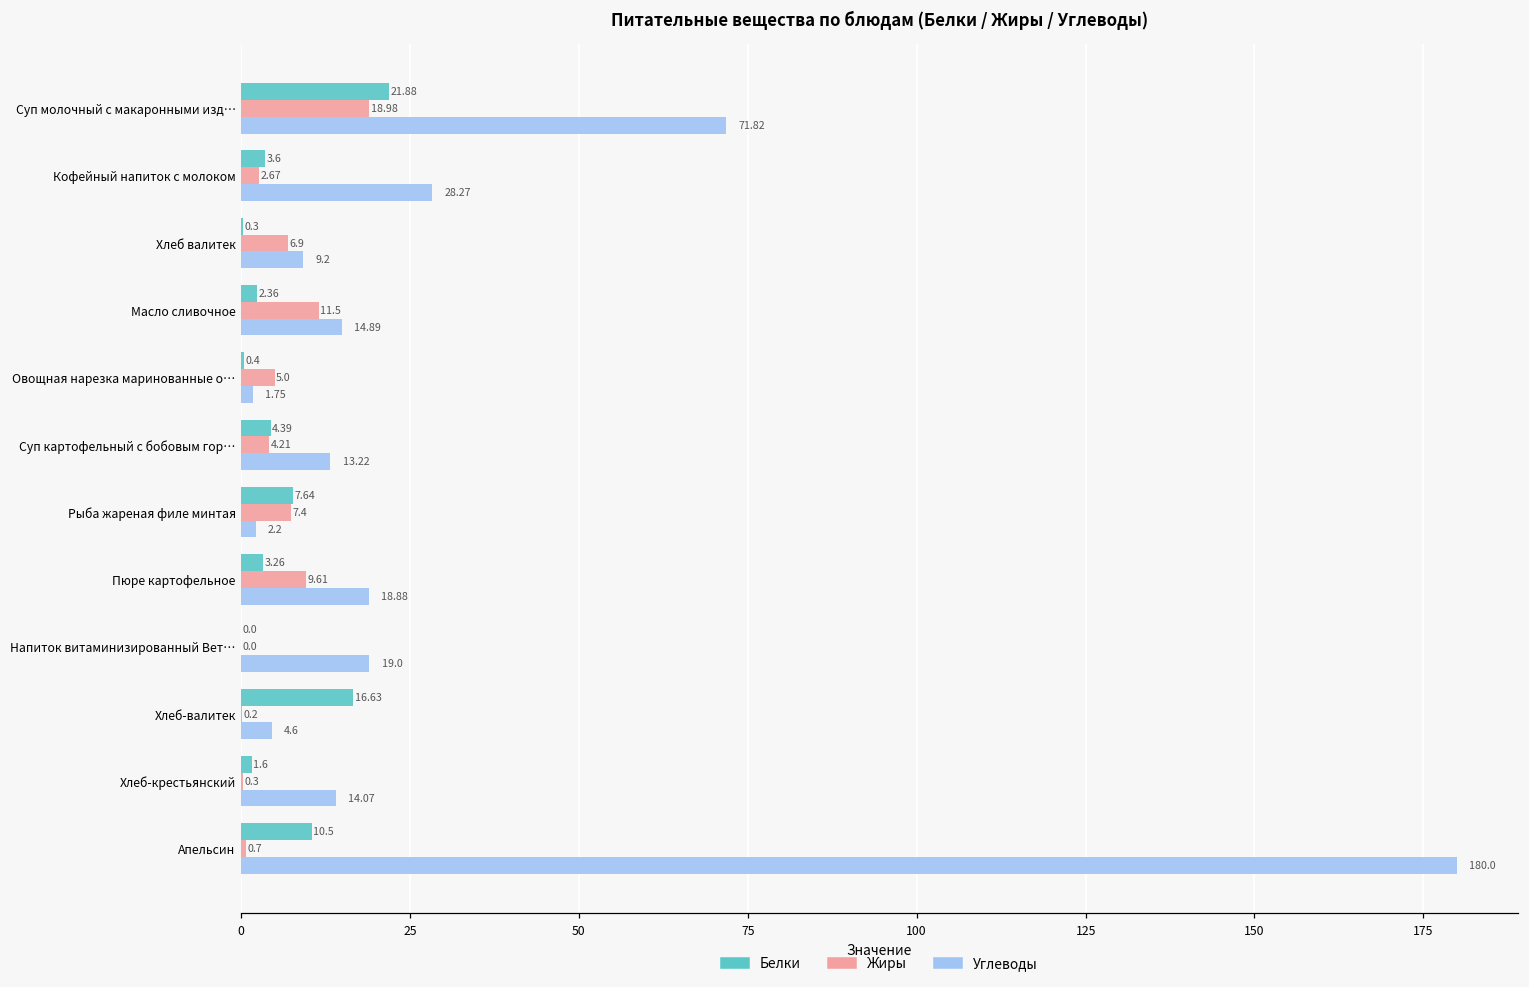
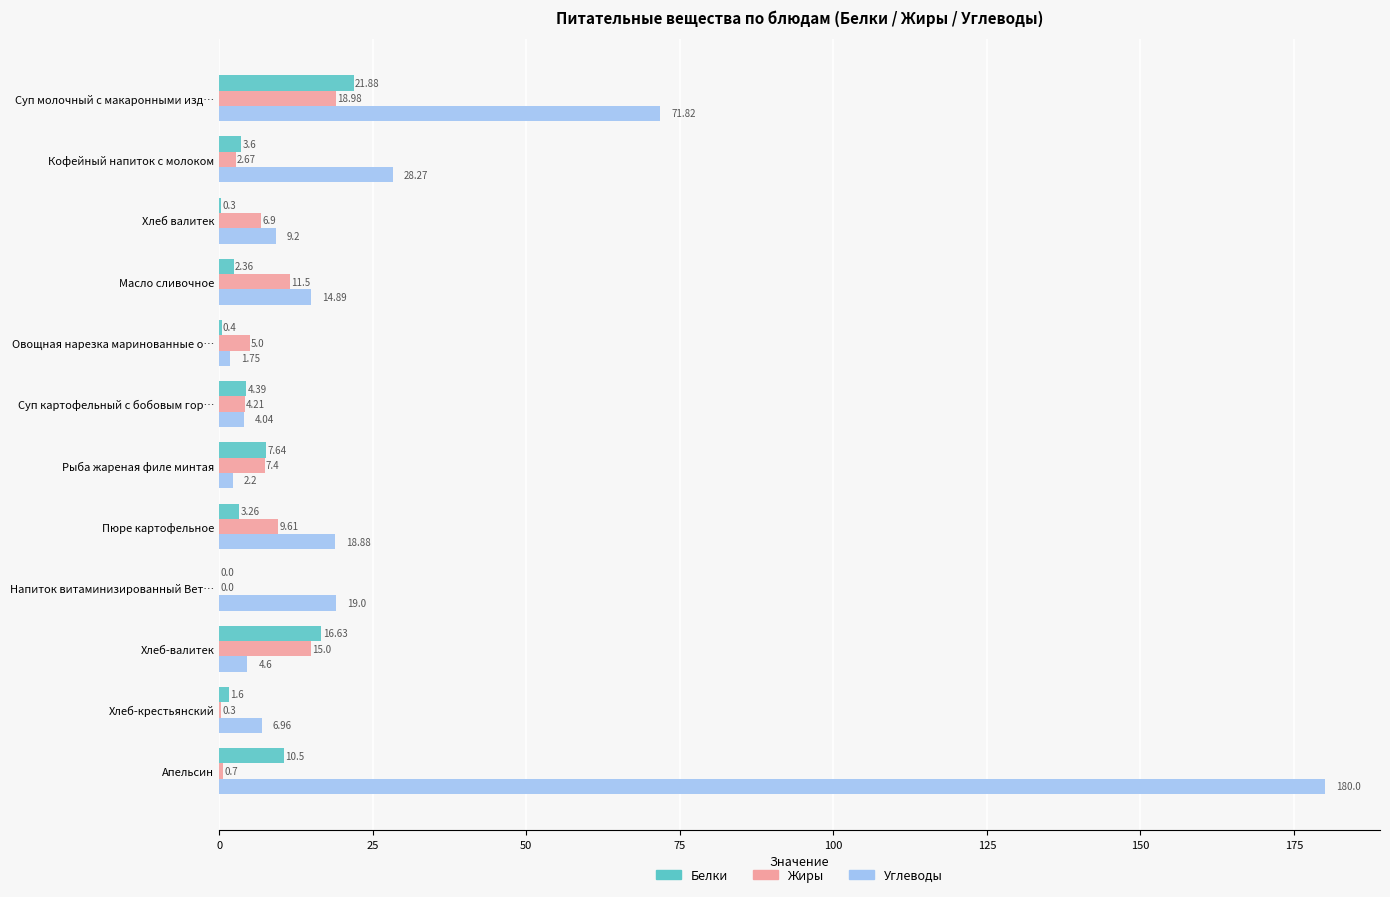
  {
    "Белки": {
      "Суп молочный с макаронными изд…": 21.88,
      "Кофейный напиток с молоком": 3.6,
      "Хлеб валитек": 0.3,
      "Масло сливочное": 2.36,
      "Овощная нарезка маринованные о…": 0.4,
      "Суп картофельный с бобовым гор…": 4.39,
      "Рыба жареная филе минтая": 7.64,
      "Пюре картофельное": 3.26,
      "Напиток витаминизированный Вет…": 0.0,
      "Хлеб-валитек": 16.63,
      "Хлеб-крестьянский": 1.6,
      "Апельсин": 10.5
    },
    "Жиры": {
      "Суп молочный с макаронными изд…": 18.98,
      "Кофейный напиток с молоком": 2.67,
      "Хлеб валитек": 6.9,
      "Масло сливочное": 11.5,
      "Овощная нарезка маринованные о…": 5.0,
      "Суп картофельный с бобовым гор…": 4.21,
      "Рыба жареная филе минтая": 7.4,
      "Пюре картофельное": 9.61,
      "Напиток витаминизированный Вет…": 0.0,
-     "Хлеб-валитек": 0.2,
+     "Хлеб-валитек": 15.0,
      "Хлеб-крестьянский": 0.3,
      "Апельсин": 0.7
    },
    "Углеводы": {
      "Суп молочный с макаронными изд…": 71.82,
      "Кофейный напиток с молоком": 28.27,
      "Хлеб валитек": 9.2,
      "Масло сливочное": 14.89,
      "Овощная нарезка маринованные о…": 1.75,
-     "Суп картофельный с бобовым гор…": 13.22,
+     "Суп картофельный с бобовым гор…": 4.04,
      "Рыба жареная филе минтая": 2.2,
      "Пюре картофельное": 18.88,
      "Напиток витаминизированный Вет…": 19.0,
      "Хлеб-валитек": 4.6,
-     "Хлеб-крестьянский": 14.07,
+     "Хлеб-крестьянский": 6.96,
      "Апельсин": 180.0
    }
  }
